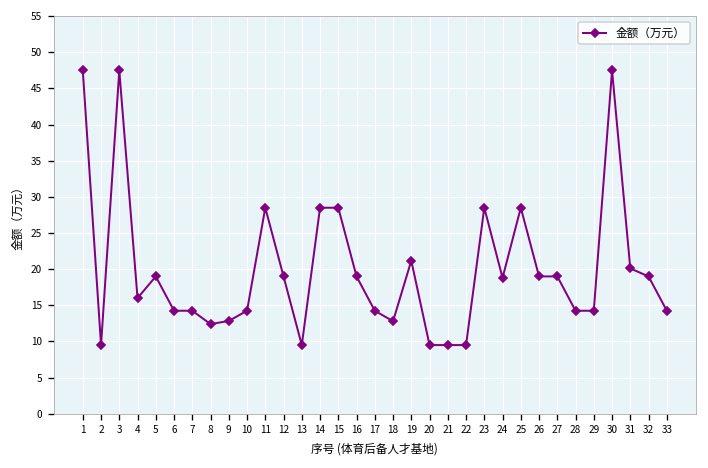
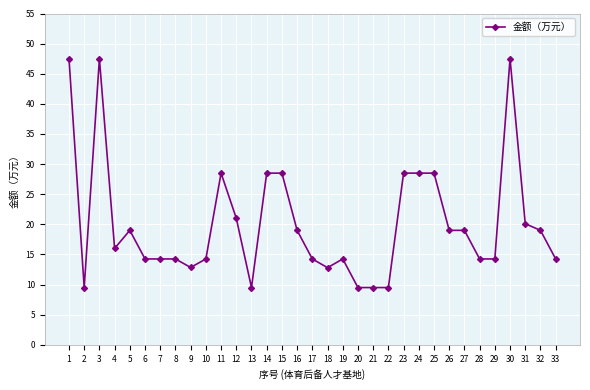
  {
    "1": 48,
    "2": 10,
    "3": 48,
    "4": 16,
    "5": 19,
    "6": 14,
    "7": 14,
-   "8": 12,
+   "8": 14,
    "9": 13,
    "10": 14,
    "11": 29,
-   "12": 19,
+   "12": 21,
    "13": 10,
    "14": 29,
    "15": 29,
    "16": 19,
    "17": 14,
    "18": 13,
-   "19": 21,
+   "19": 14,
    "20": 10,
    "21": 10,
    "22": 10,
    "23": 29,
-   "24": 19,
+   "24": 29,
    "25": 29,
    "26": 19,
    "27": 19,
    "28": 14,
    "29": 14,
    "30": 48,
    "31": 20,
    "32": 19,
    "33": 14
  }
